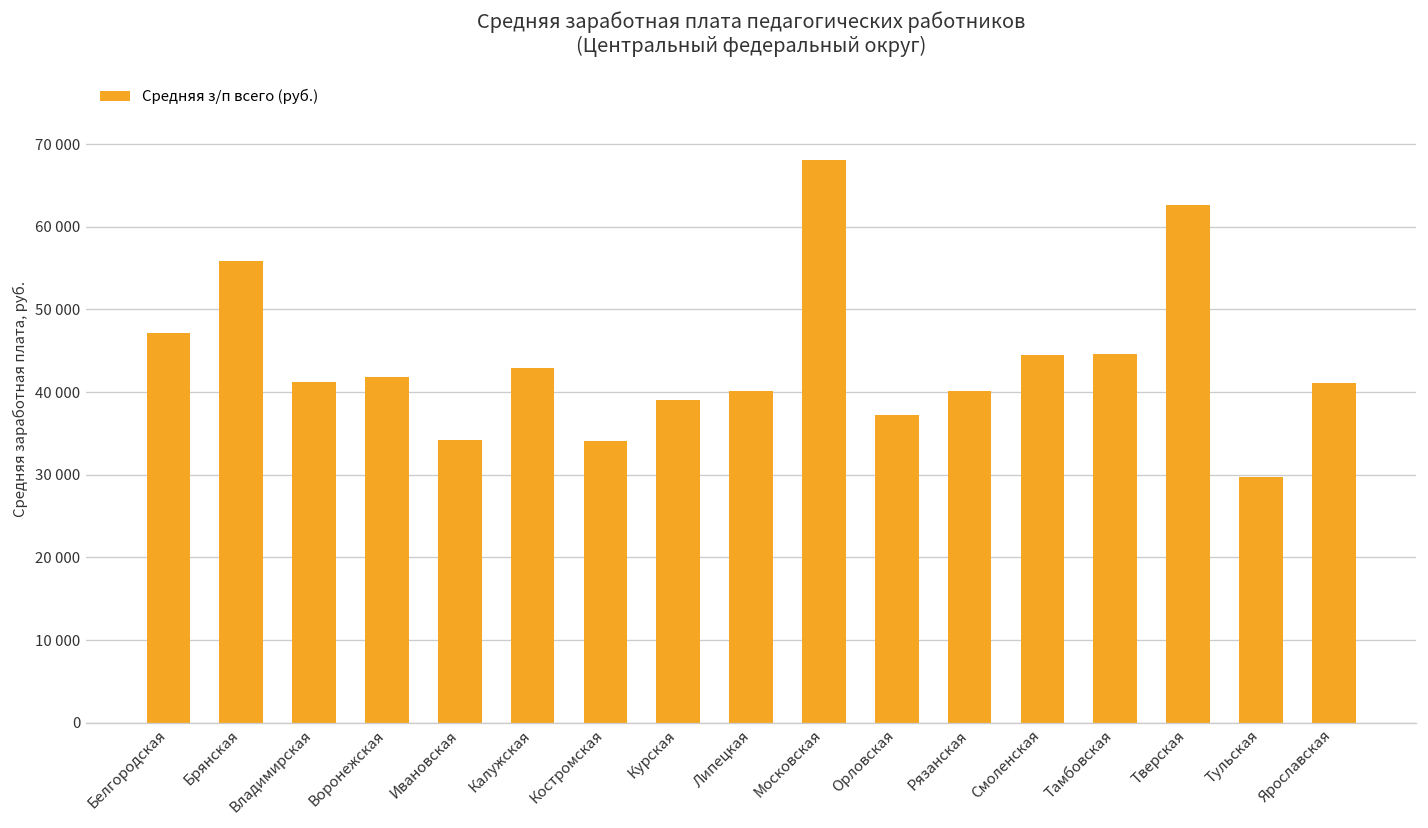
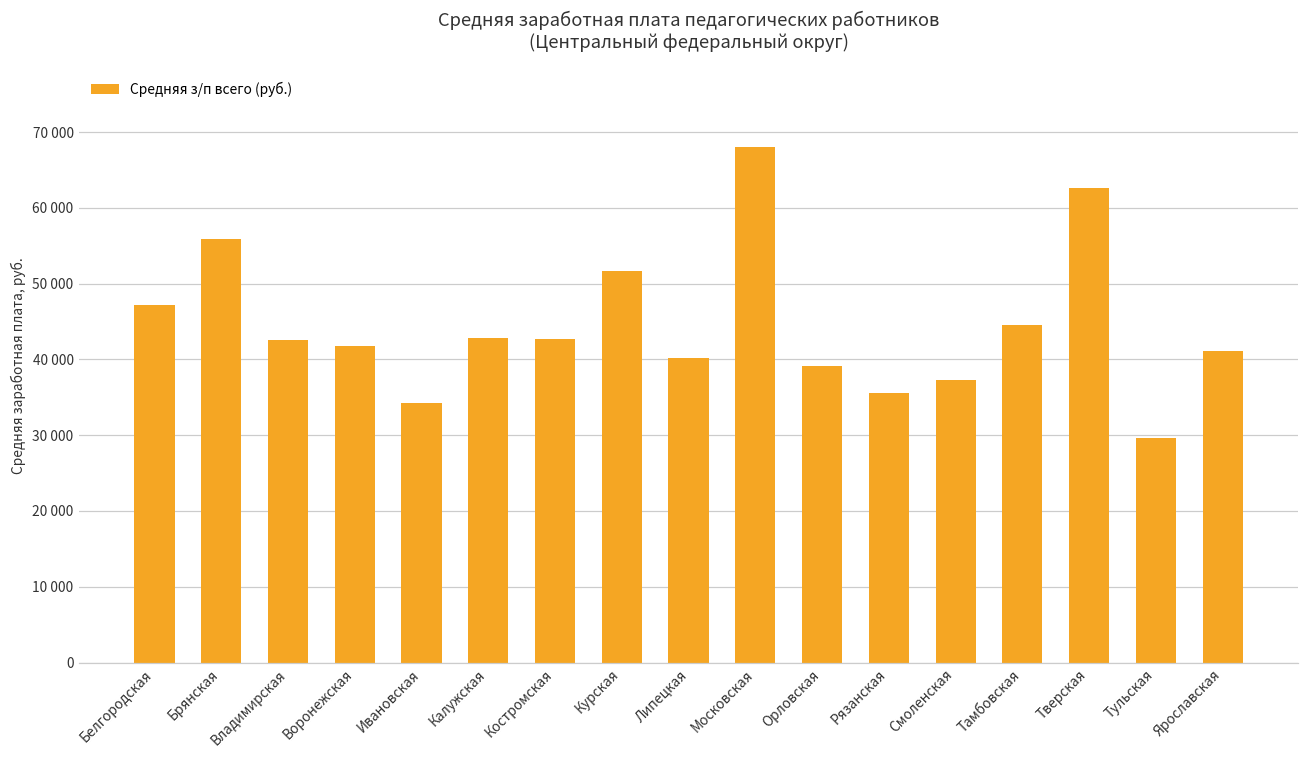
  {
    "Белгородская": 47000,
    "Брянская": 56000,
-   "Владимирская": 41000,
+   "Владимирская": 43000,
    "Воронежская": 42000,
    "Ивановская": 34000,
    "Калужская": 43000,
-   "Костромская": 34000,
-   "Курская": 39000,
+   "Костромская": 43000,
+   "Курская": 52000,
    "Липецкая": 40000,
    "Московская": 68000,
-   "Орловская": 37000,
-   "Рязанская": 40000,
-   "Смоленская": 44000,
+   "Орловская": 39000,
+   "Рязанская": 36000,
+   "Смоленская": 37000,
    "Тамбовская": 45000,
    "Тверская": 63000,
    "Тульская": 30000,
    "Ярославская": 41000
  }
